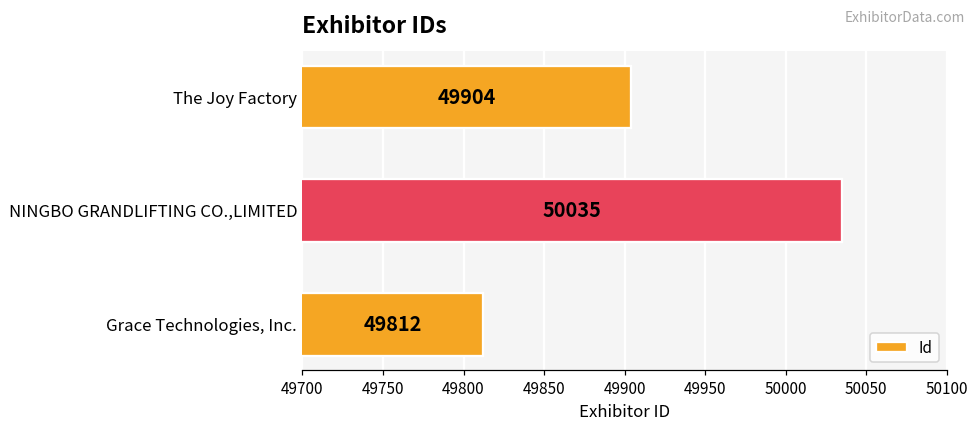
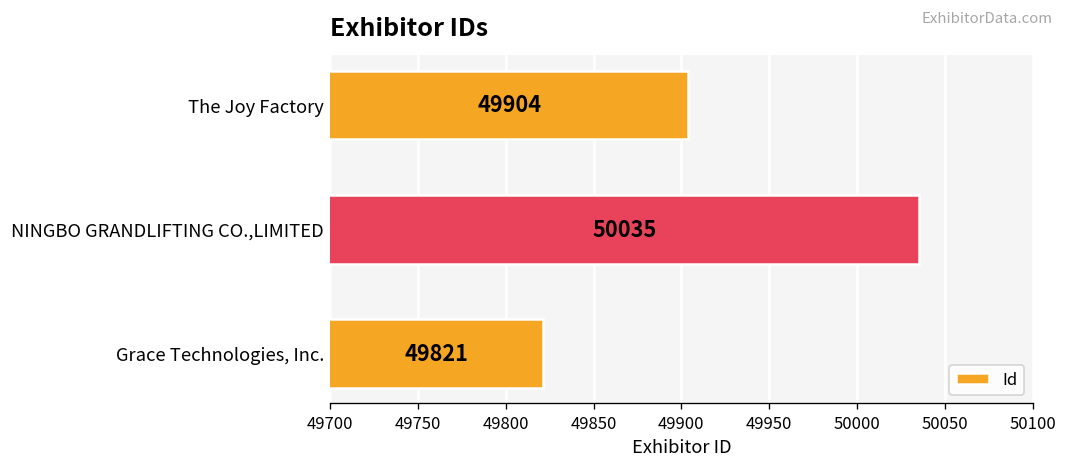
  {
    "The Joy Factory": 49904,
    "NINGBO GRANDLIFTING CO.,LIMITED": 50035,
-   "Grace Technologies, Inc.": 49812
+   "Grace Technologies, Inc.": 49821
  }
